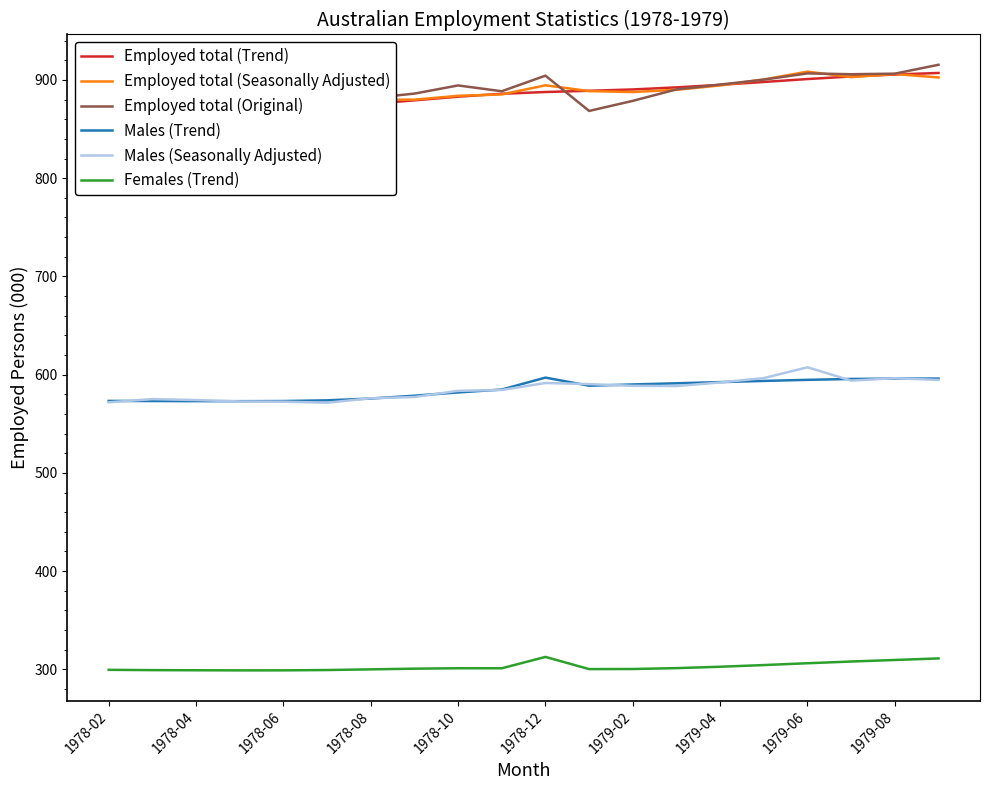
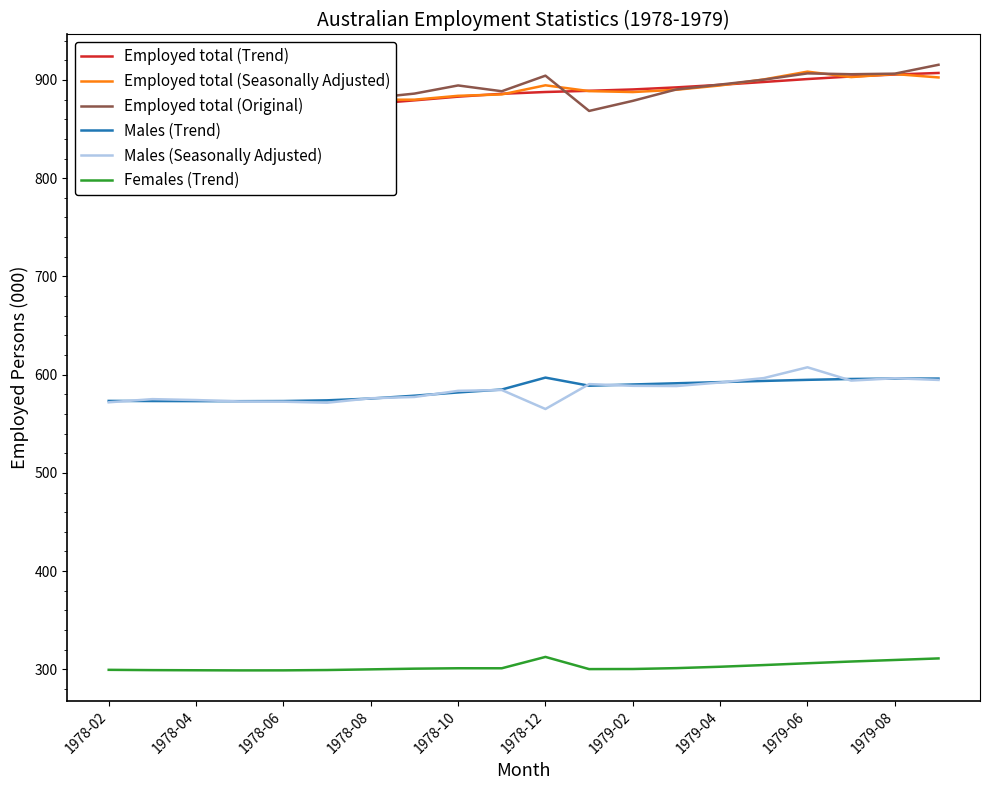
  {
    "Employed total (Trend)": {
      "1978-12": 890,
      "1979-02": 890,
      "1979-06": 900
    },
    "Employed total (Seasonally Adjusted)": {
      "1978-12": 890,
      "1979-02": 890
    },
    "Employed total (Original)": {
      "1978-10": 890,
      "1978-12": 900,
      "1979-02": 880
    },
    "Males (Trend)": {
      "1978-12": 600,
      "1979-06": 590
    },
    "Males (Seasonally Adjusted)": {
-     "1978-12": 590,
+     "1978-12": 570,
      "1979-06": 610
    },
    "Females (Trend)": {
      "1978-02": 300,
      "1978-04": 300,
      "1978-06": 300,
      "1978-08": 300,
      "1978-10": 300,
      "1978-12": 310,
      "1979-02": 300,
      "1979-04": 300,
      "1979-06": 310,
      "1979-08": 310
    }
  }
